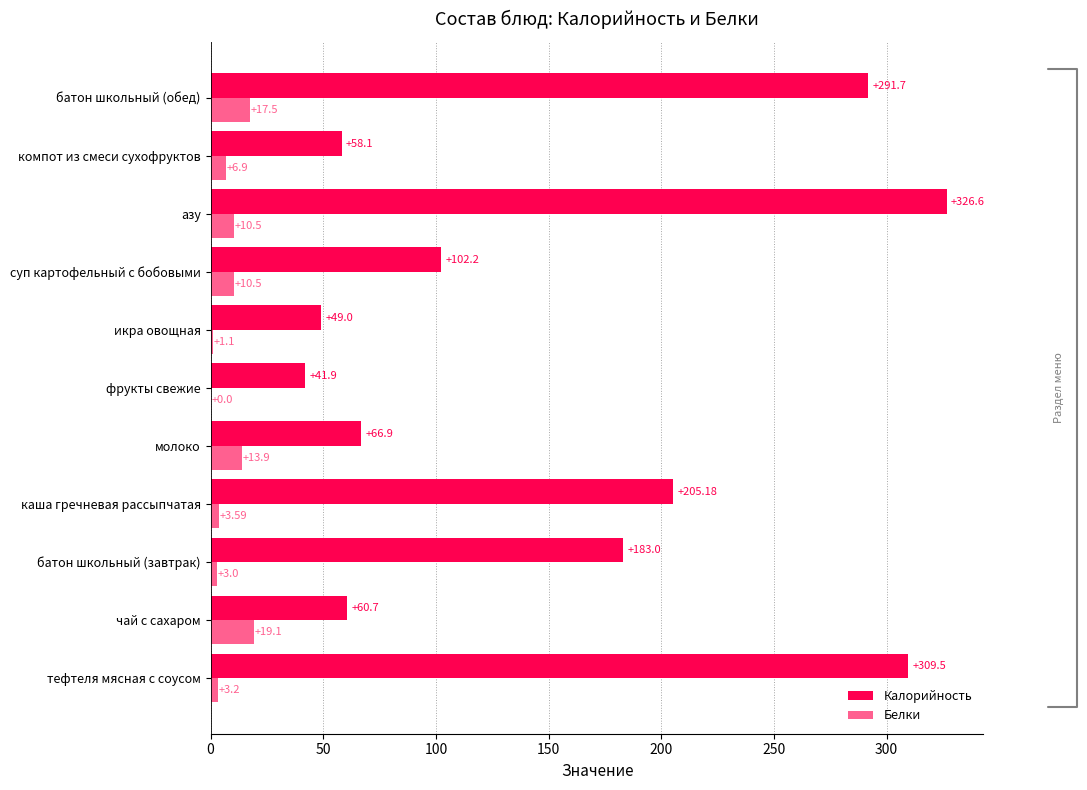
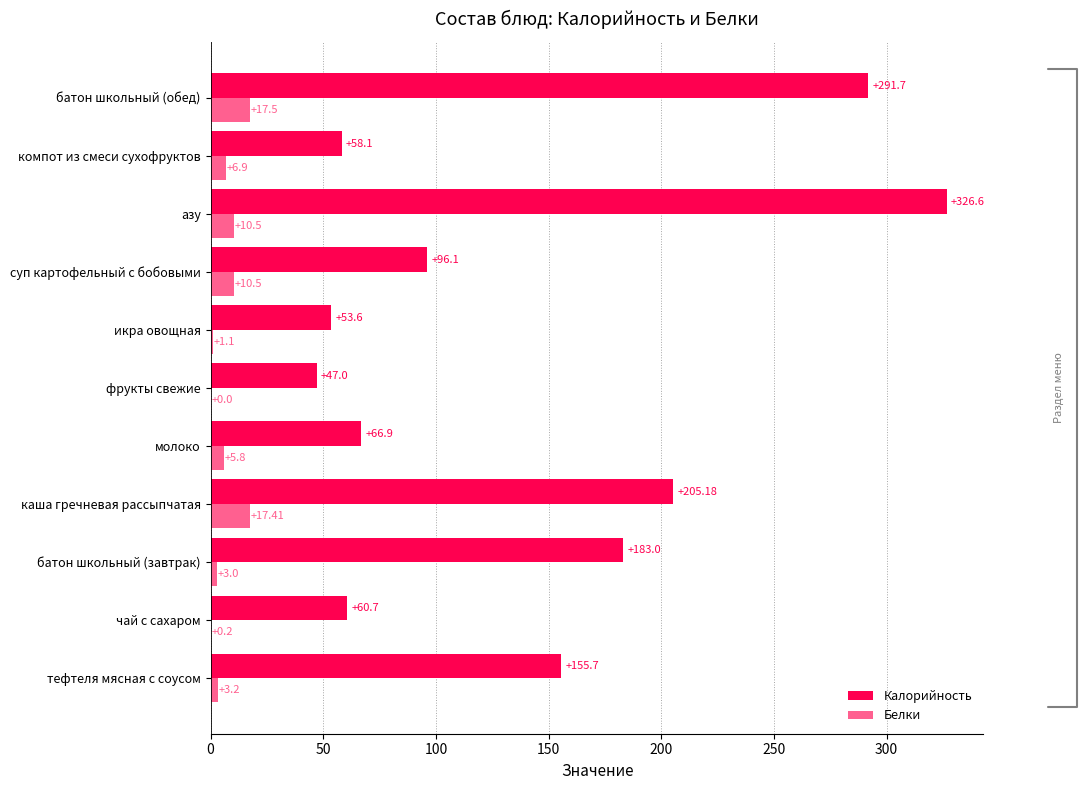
  {
    "Калорийность": {
      "батон школьный (обед)": "+291.7",
      "компот из смеси сухофруктов": "+58.1",
      "азу": "+326.6",
-     "суп картофельный с бобовыми": "+102.2",
-     "икра овощная": "+49.0",
-     "фрукты свежие": "+41.9",
+     "суп картофельный с бобовыми": "+96.1",
+     "икра овощная": "+53.6",
+     "фрукты свежие": "+47.0",
      "молоко": "+66.9",
      "каша гречневая рассыпчатая": "+205.18",
      "батон школьный (завтрак)": "+183.0",
      "чай с сахаром": "+60.7",
-     "тефтеля мясная с соусом": "+309.5"
+     "тефтеля мясная с соусом": "+155.7"
    },
    "Белки": {
      "батон школьный (обед)": "+17.5",
      "компот из смеси сухофруктов": "+6.9",
      "азу": "+10.5",
      "суп картофельный с бобовыми": "+10.5",
      "икра овощная": "+1.1",
      "фрукты свежие": "+0.0",
-     "молоко": "+13.9",
-     "каша гречневая рассыпчатая": "+3.59",
+     "молоко": "+5.8",
+     "каша гречневая рассыпчатая": "+17.41",
      "батон школьный (завтрак)": "+3.0",
-     "чай с сахаром": "+19.1",
+     "чай с сахаром": "+0.2",
      "тефтеля мясная с соусом": "+3.2"
    }
  }
